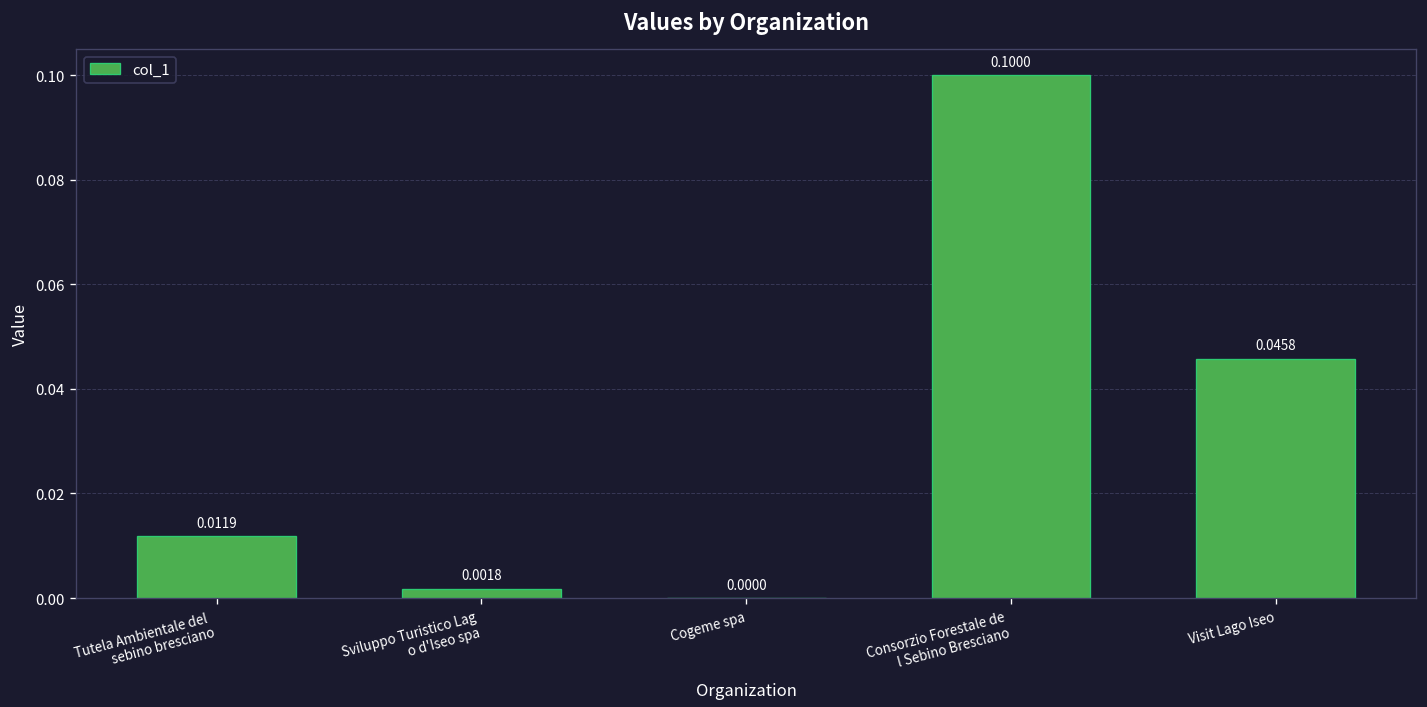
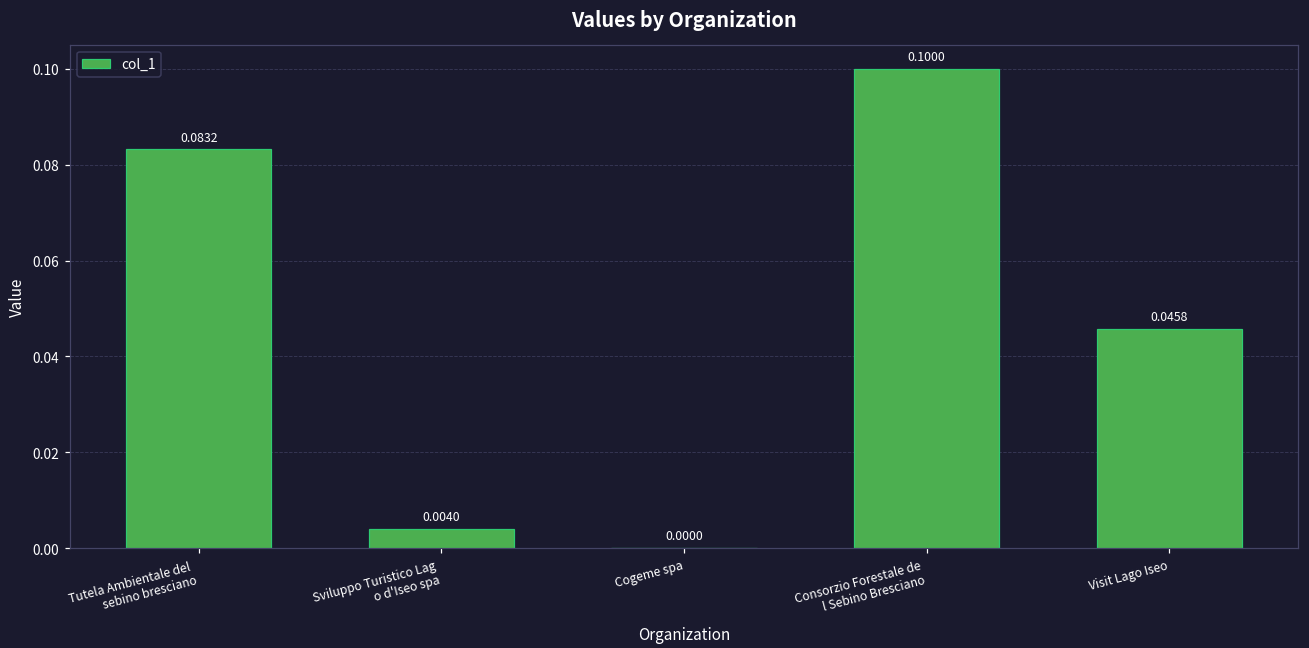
  {
-   "Tutela Ambientale del sebino bresciano": 0.0119,
-   "Sviluppo Turistico Lag o d'Iseo spa": 0.0018,
+   "Tutela Ambientale del sebino bresciano": 0.0832,
+   "Sviluppo Turistico Lag o d'Iseo spa": 0.0040,
    "Cogeme spa": 0.0000,
    "Consorzio Forestale de l Sebino Bresciano": 0.1000,
    "Visit Lago Iseo": 0.0458
  }
